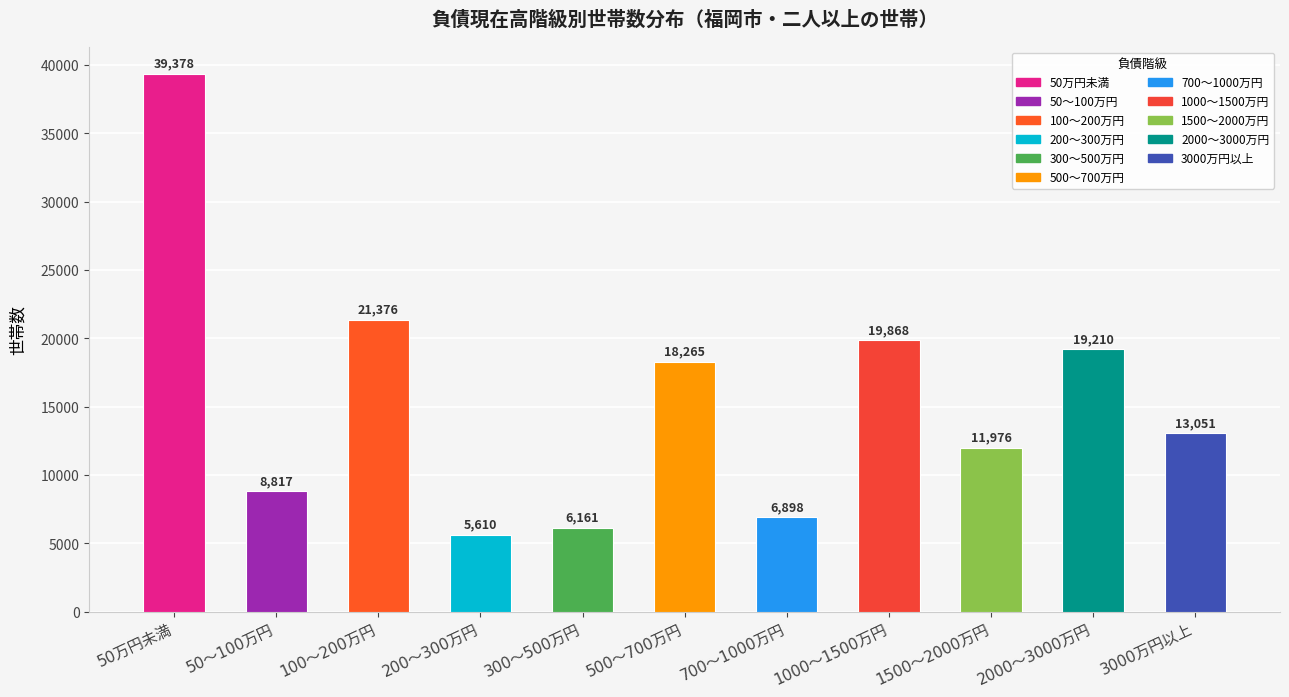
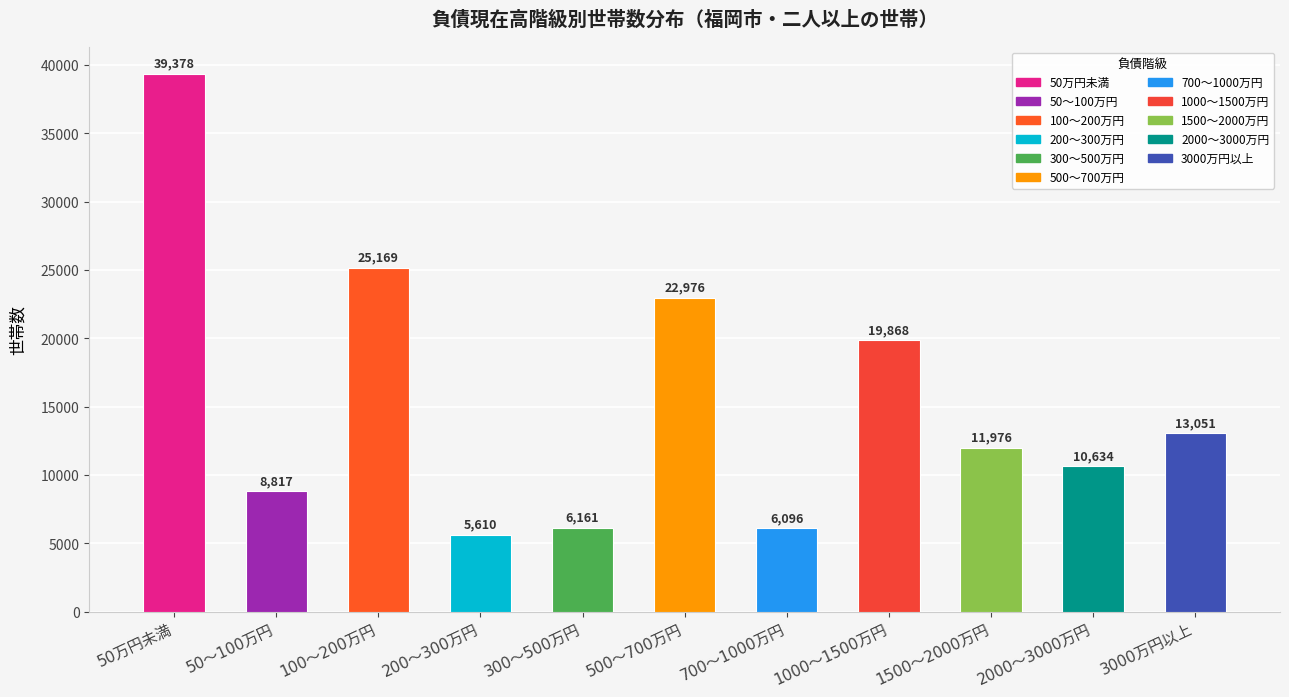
  {
    "50万円未満": "39,378",
    "50～100万円": "8,817",
-   "100～200万円": "21,376",
+   "100～200万円": "25,169",
    "200～300万円": "5,610",
    "300～500万円": "6,161",
-   "500～700万円": "18,265",
-   "700～1000万円": "6,898",
+   "500～700万円": "22,976",
+   "700～1000万円": "6,096",
    "1000～1500万円": "19,868",
    "1500～2000万円": "11,976",
-   "2000～3000万円": "19,210",
+   "2000～3000万円": "10,634",
    "3000万円以上": "13,051"
  }
